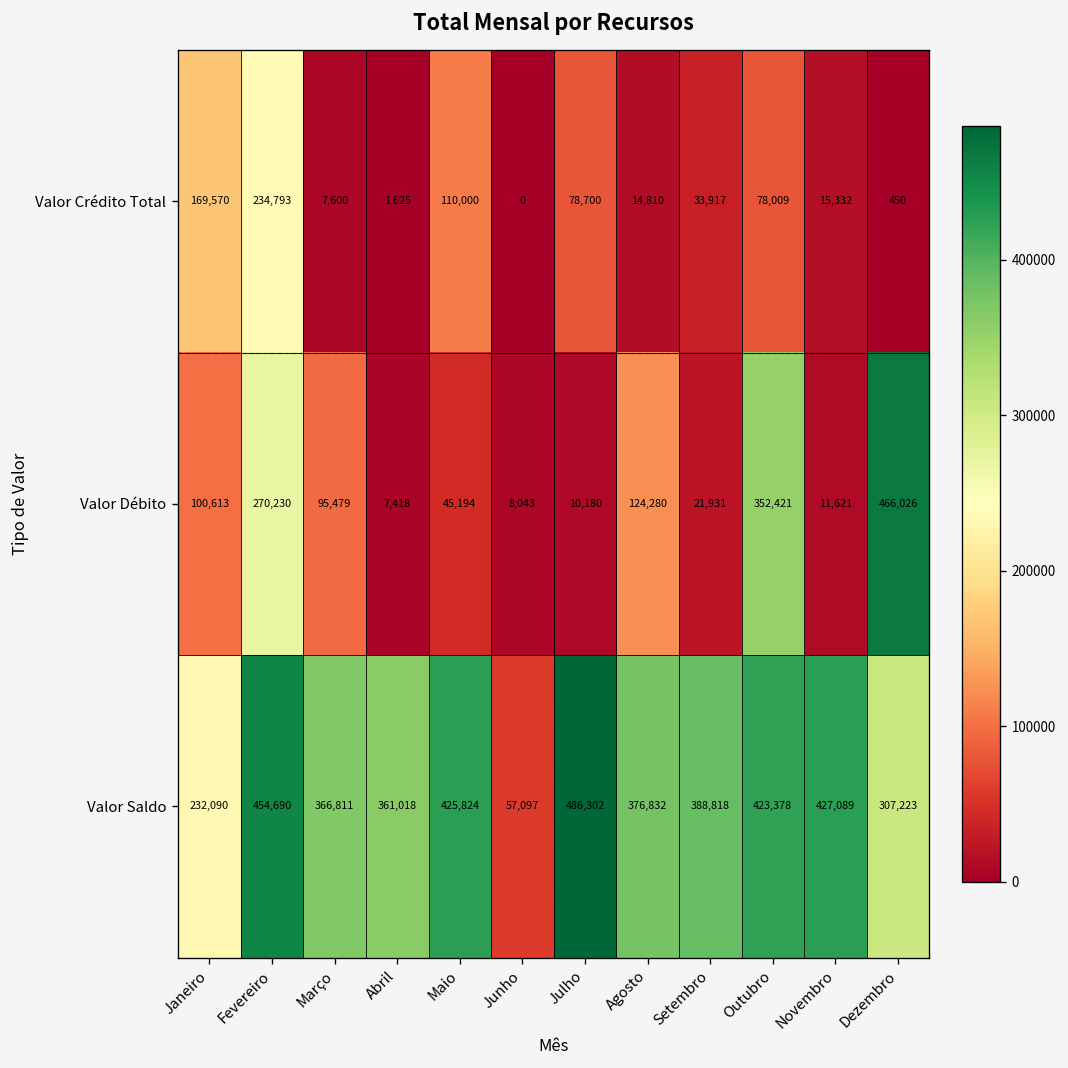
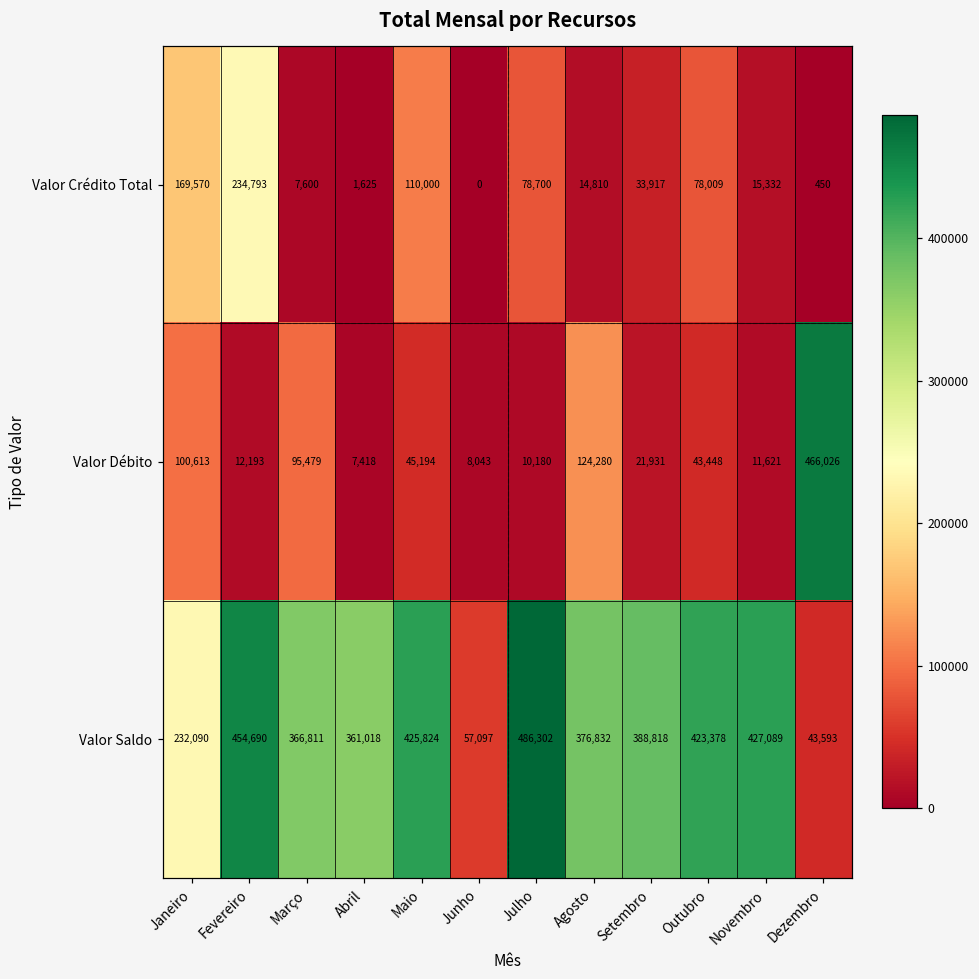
  {
    "Valor Crédito Total": {
      "Janeiro": "169,570",
      "Fevereiro": "234,793",
      "Março": "7,600",
      "Abril": "1,625",
      "Maio": "110,000",
      "Junho": "0",
      "Julho": "78,700",
      "Agosto": "14,810",
      "Setembro": "33,917",
      "Outubro": "78,009",
      "Novembro": "15,332",
      "Dezembro": "450"
    },
    "Valor Débito": {
      "Janeiro": "100,613",
-     "Fevereiro": "270,230",
+     "Fevereiro": "12,193",
      "Março": "95,479",
      "Abril": "7,418",
      "Maio": "45,194",
      "Junho": "8,043",
      "Julho": "10,180",
      "Agosto": "124,280",
      "Setembro": "21,931",
-     "Outubro": "352,421",
+     "Outubro": "43,448",
      "Novembro": "11,621",
      "Dezembro": "466,026"
    },
    "Valor Saldo": {
      "Janeiro": "232,090",
      "Fevereiro": "454,690",
      "Março": "366,811",
      "Abril": "361,018",
      "Maio": "425,824",
      "Junho": "57,097",
      "Julho": "486,302",
      "Agosto": "376,832",
      "Setembro": "388,818",
      "Outubro": "423,378",
      "Novembro": "427,089",
-     "Dezembro": "307,223"
+     "Dezembro": "43,593"
    }
  }
